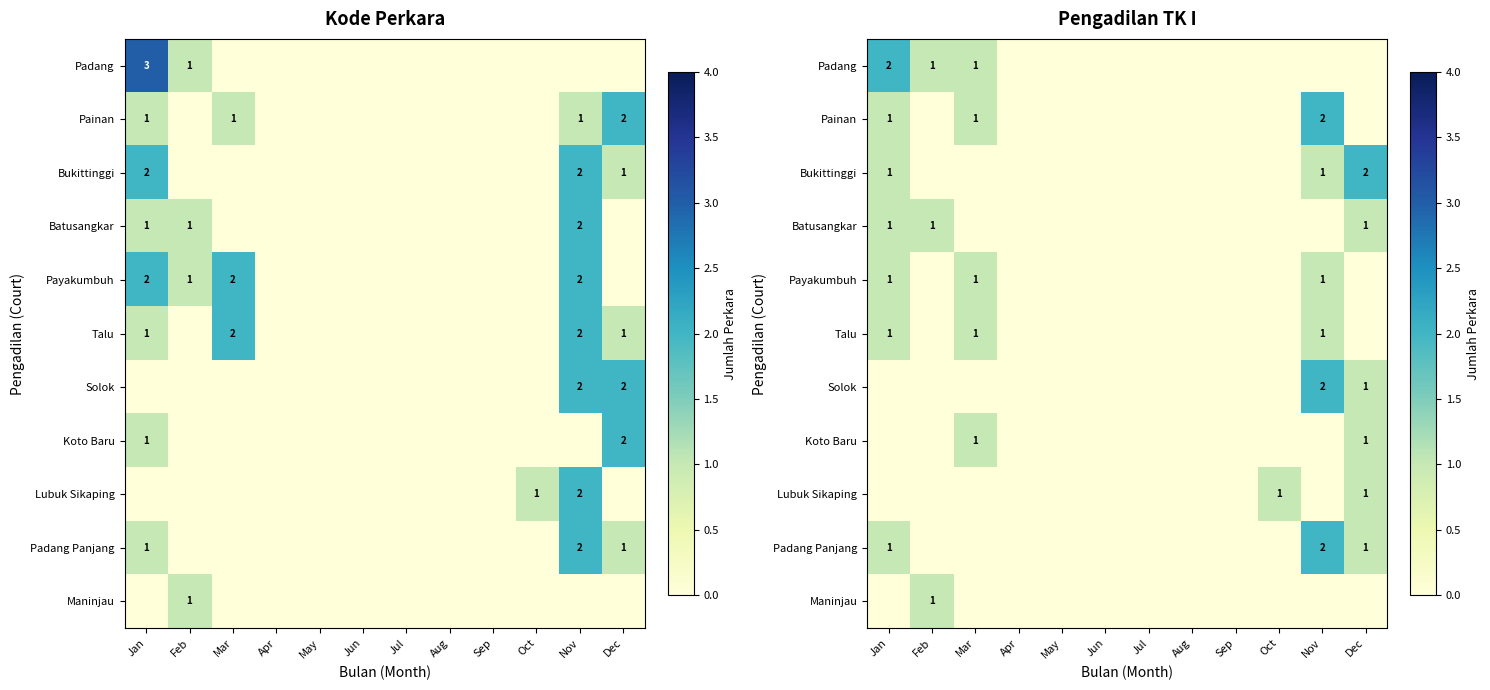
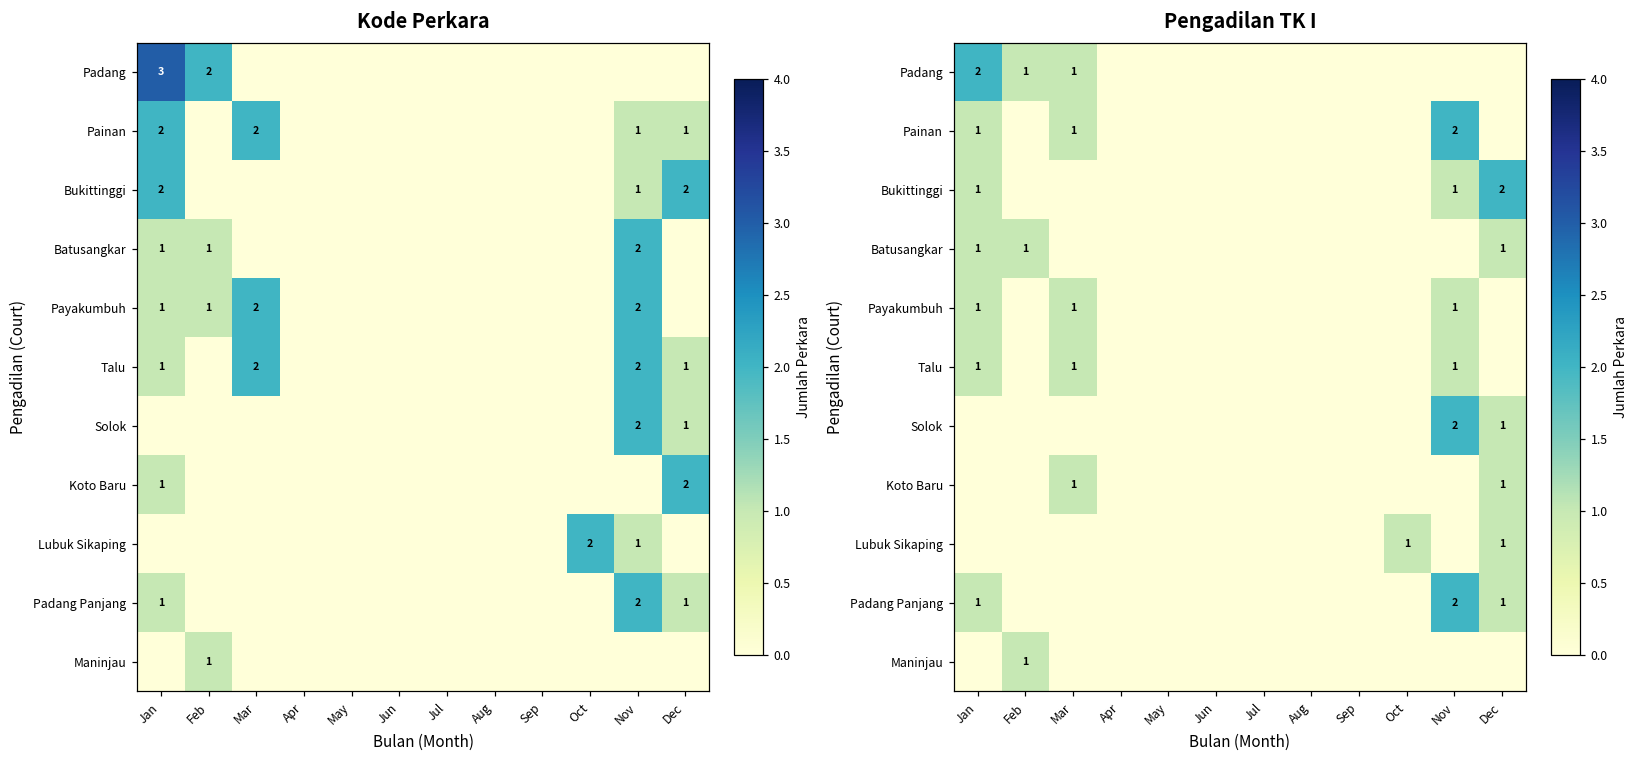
  {
    "Kode Perkara": {
      "Padang": {
        "Jan": 3,
-       "Feb": 1
+       "Feb": 2
      },
      "Painan": {
-       "Jan": 1,
-       "Mar": 1,
+       "Jan": 2,
+       "Mar": 2,
        "Nov": 1,
-       "Dec": 2
+       "Dec": 1
      },
      "Bukittinggi": {
        "Jan": 2,
-       "Nov": 2,
-       "Dec": 1
+       "Nov": 1,
+       "Dec": 2
      },
      "Batusangkar": {
        "Jan": 1,
        "Feb": 1,
        "Nov": 2
      },
      "Payakumbuh": {
-       "Jan": 2,
+       "Jan": 1,
        "Feb": 1,
        "Mar": 2,
        "Nov": 2
      },
      "Talu": {
        "Jan": 1,
        "Mar": 2,
        "Nov": 2,
        "Dec": 1
      },
      "Solok": {
        "Nov": 2,
-       "Dec": 2
+       "Dec": 1
      },
      "Koto Baru": {
        "Jan": 1,
        "Dec": 2
      },
      "Lubuk Sikaping": {
-       "Oct": 1,
-       "Nov": 2
+       "Oct": 2,
+       "Nov": 1
      },
      "Padang Panjang": {
        "Jan": 1,
        "Nov": 2,
        "Dec": 1
      },
      "Maninjau": {
        "Feb": 1
      }
    },
    "Pengadilan TK I": {
      "Padang": {
        "Jan": 2,
        "Feb": 1,
        "Mar": 1
      },
      "Painan": {
        "Jan": 1,
        "Mar": 1,
        "Nov": 2
      },
      "Bukittinggi": {
        "Jan": 1,
        "Nov": 1,
        "Dec": 2
      },
      "Batusangkar": {
        "Jan": 1,
        "Feb": 1,
        "Dec": 1
      },
      "Payakumbuh": {
        "Jan": 1,
        "Mar": 1,
        "Nov": 1
      },
      "Talu": {
        "Jan": 1,
        "Mar": 1,
        "Nov": 1
      },
      "Solok": {
        "Nov": 2,
        "Dec": 1
      },
      "Koto Baru": {
        "Mar": 1,
        "Dec": 1
      },
      "Lubuk Sikaping": {
        "Oct": 1,
        "Dec": 1
      },
      "Padang Panjang": {
        "Jan": 1,
        "Nov": 2,
        "Dec": 1
      },
      "Maninjau": {
        "Feb": 1
      }
    }
  }
